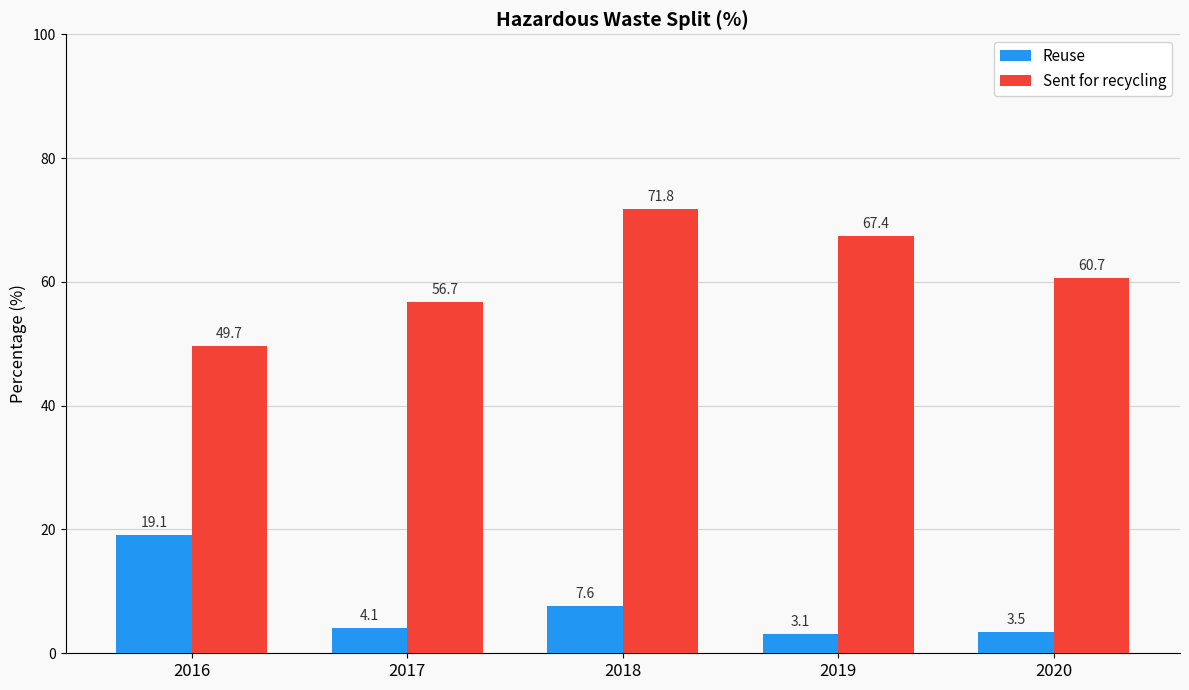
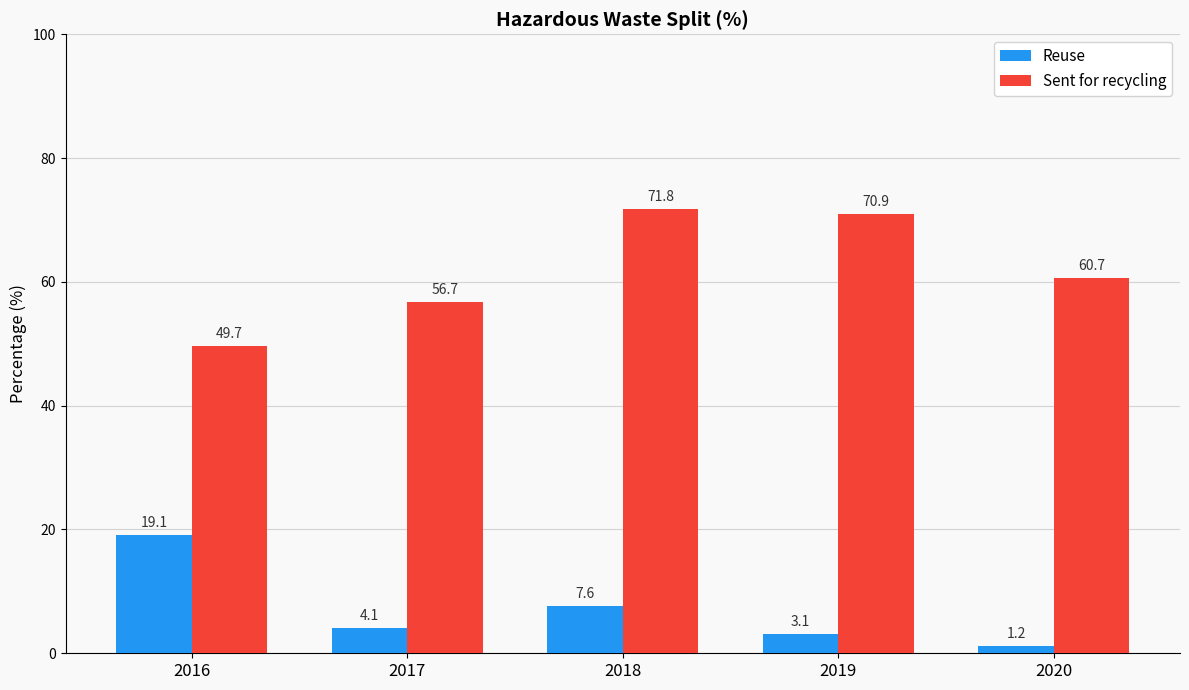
  {
    "Reuse": {
      "2016": 19.1,
      "2017": 4.1,
      "2018": 7.6,
      "2019": 3.1,
-     "2020": 3.5
+     "2020": 1.2
    },
    "Sent for recycling": {
      "2016": 49.7,
      "2017": 56.7,
      "2018": 71.8,
-     "2019": 67.4,
+     "2019": 70.9,
      "2020": 60.7
    }
  }
